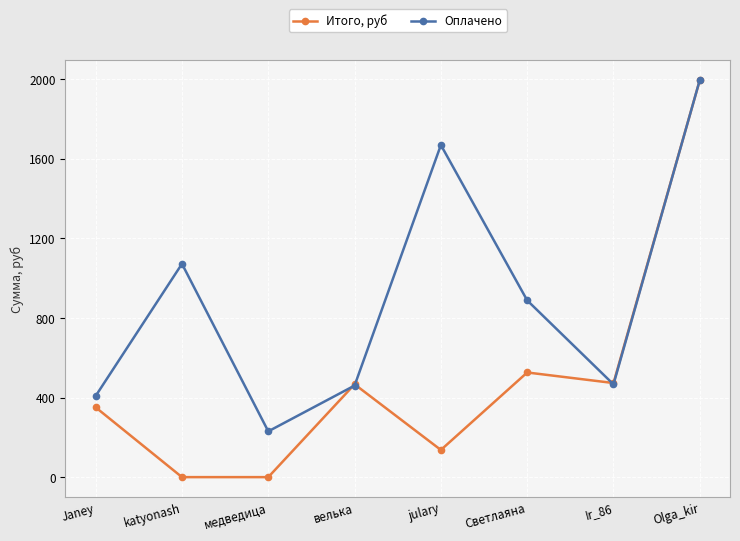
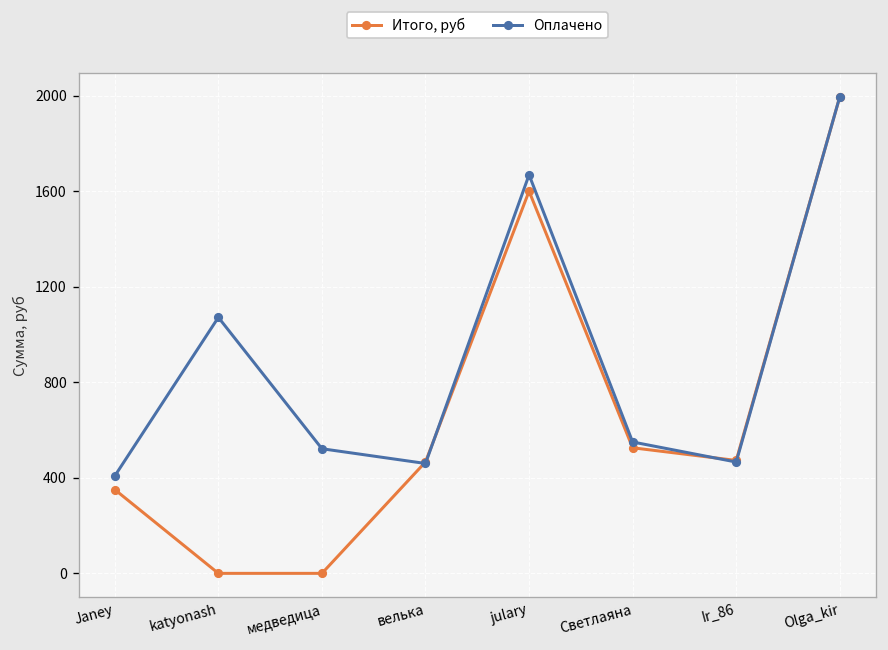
  {
    "Итого, руб": {
      "Janey": 350,
      "katyonash": 0,
      "медведица": 0,
-     "julary": 140,
+     "julary": 1600,
      "Светлаяна": 530
    },
    "Оплачено": {
      "Janey": 410,
      "katyonash": 1070,
-     "медведица": 230,
+     "медведица": 520,
      "julary": 1670,
-     "Светлаяна": 890
+     "Светлаяна": 550
    }
  }
